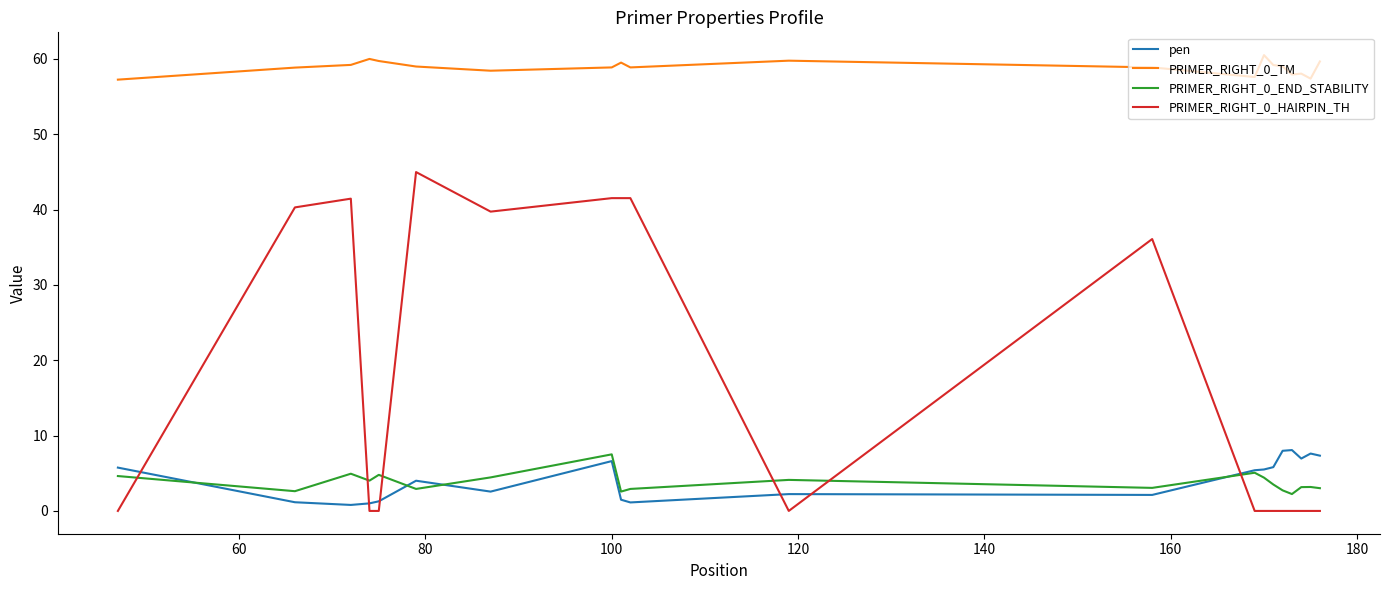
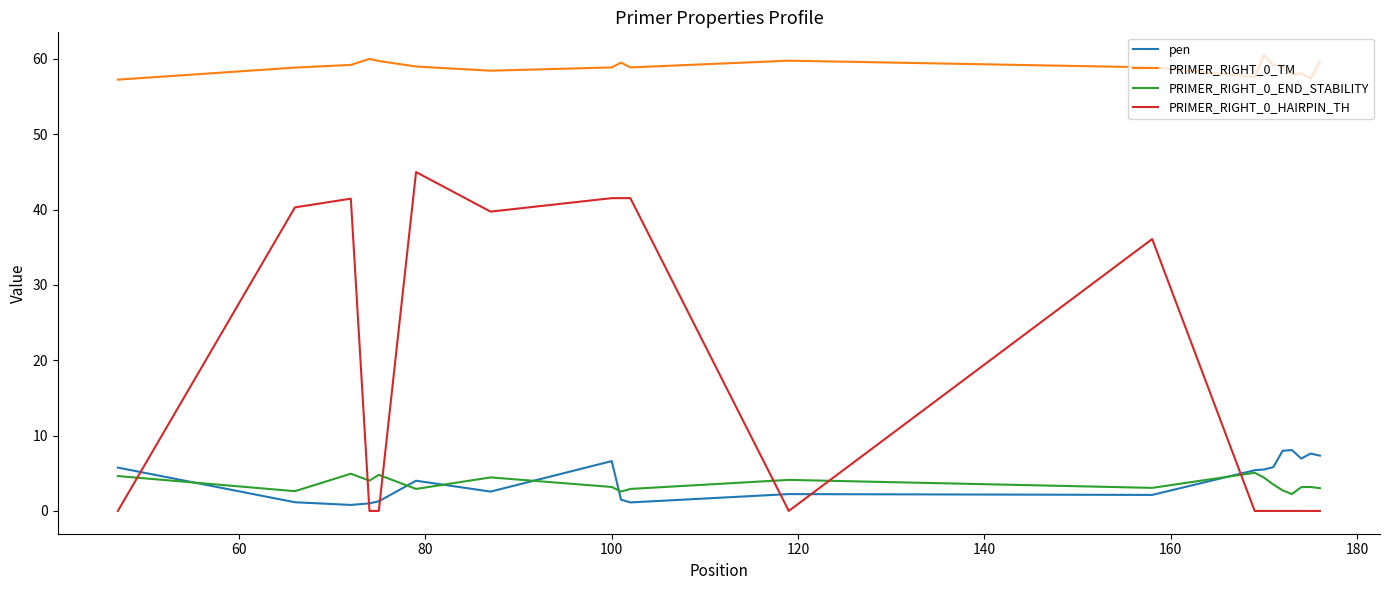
  {
    "pen": {
      "100": 7
    },
    "PRIMER_RIGHT_0_TM": {
      "100": 59
    },
    "PRIMER_RIGHT_0_END_STABILITY": {
-     "100": 8
+     "100": 3
    },
    "PRIMER_RIGHT_0_HAIRPIN_TH": {
      "100": 42
    }
  }
